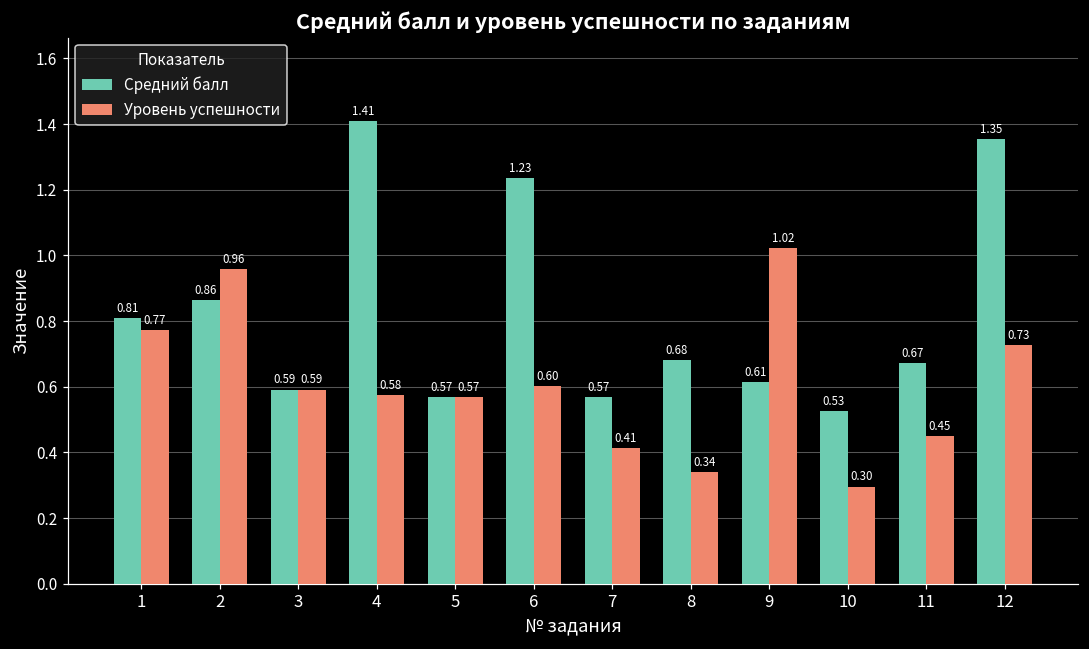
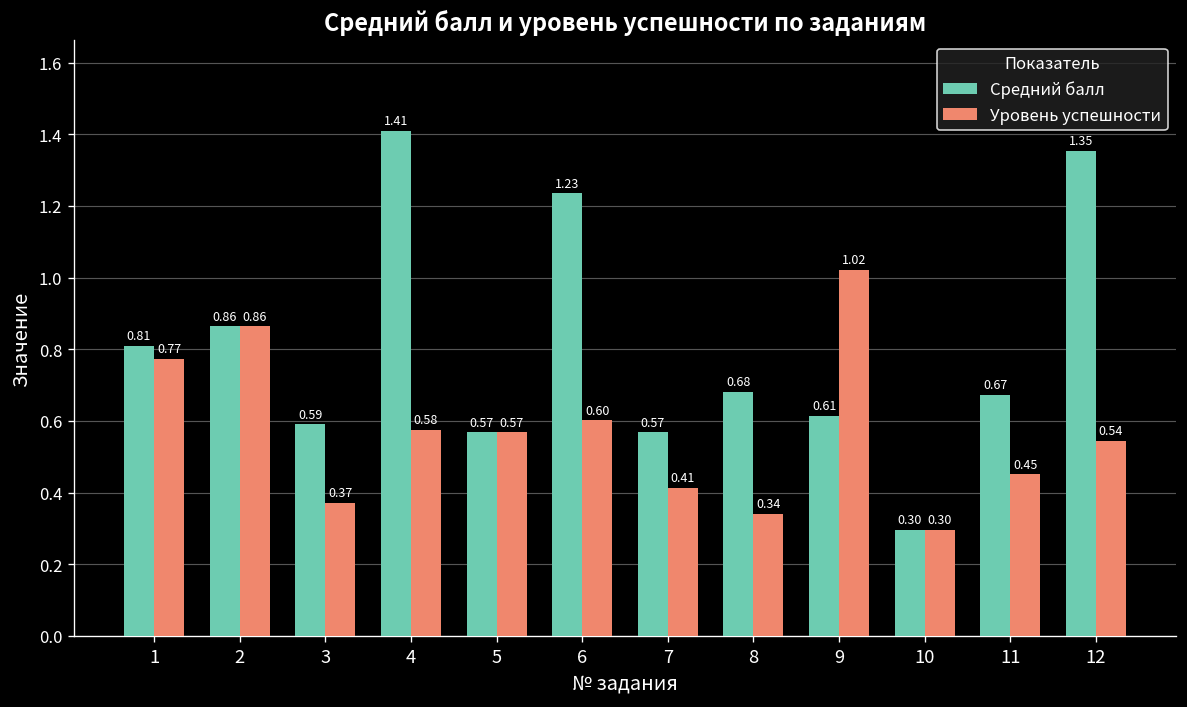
  {
    "Средний балл": {
      "1": 0.81,
      "2": 0.86,
      "3": 0.59,
      "4": 1.41,
      "5": 0.57,
      "6": 1.23,
      "7": 0.57,
      "8": 0.68,
      "9": 0.61,
-     "10": 0.53,
+     "10": 0.30,
      "11": 0.67,
      "12": 1.35
    },
    "Уровень успешности": {
      "1": 0.77,
-     "2": 0.96,
-     "3": 0.59,
+     "2": 0.86,
+     "3": 0.37,
      "4": 0.58,
      "5": 0.57,
      "6": 0.60,
      "7": 0.41,
      "8": 0.34,
      "9": 1.02,
      "10": 0.30,
      "11": 0.45,
-     "12": 0.73
+     "12": 0.54
    }
  }
